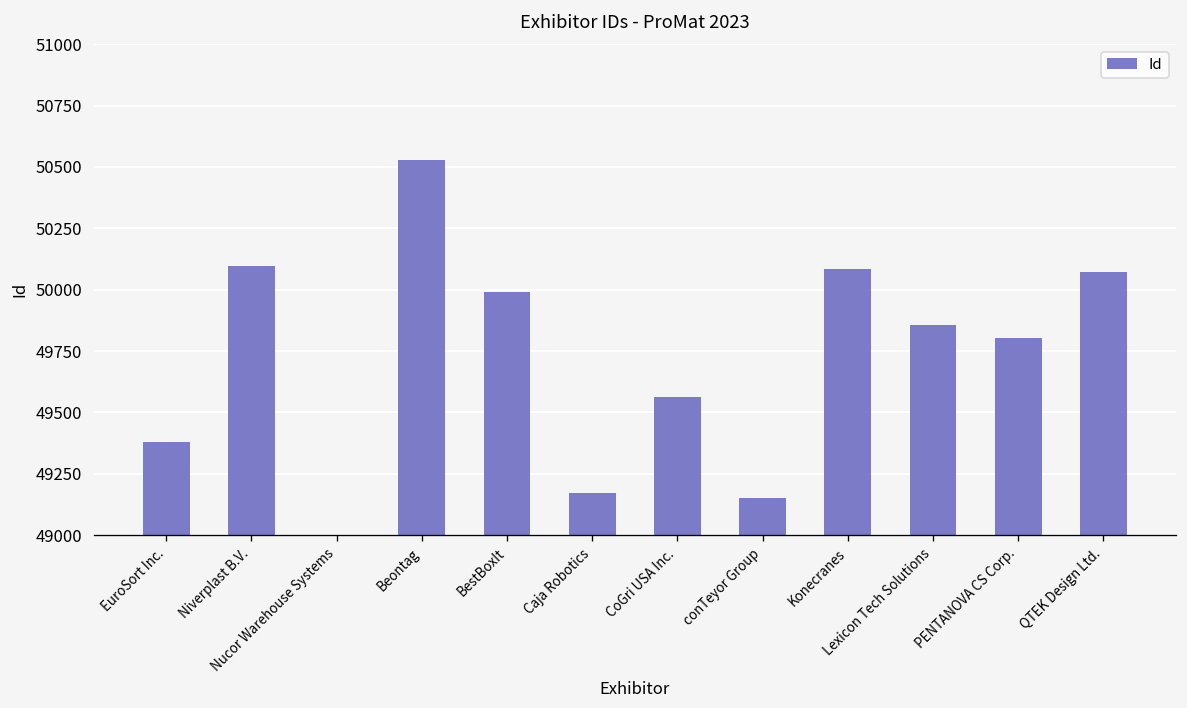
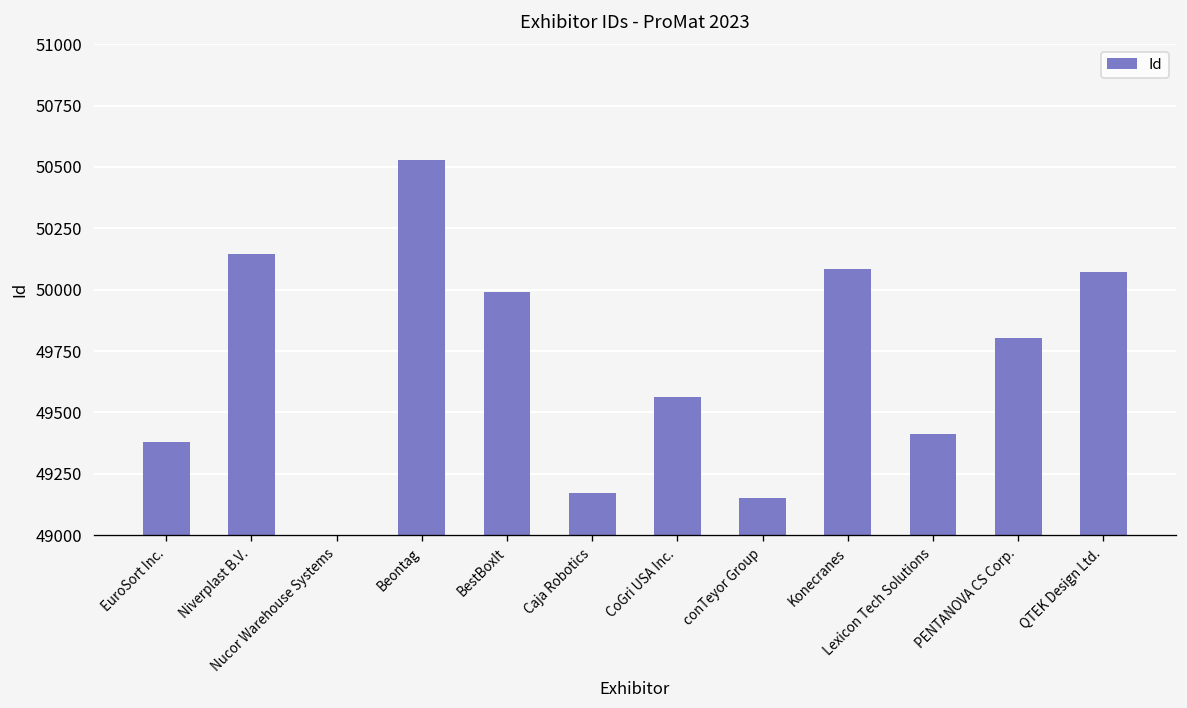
  {
    "EuroSort Inc.": 49380,
-   "Niverplast B.V.": 50100,
+   "Niverplast B.V.": 50150,
    "Beontag": 50530,
    "BestBoxIt": 49990,
    "Caja Robotics": 49170,
    "CoGri USA Inc.": 49560,
    "conTeyor Group": 49150,
    "Konecranes": 50080,
-   "Lexicon Tech Solutions": 49860,
+   "Lexicon Tech Solutions": 49410,
    "PENTANOVA CS Corp.": 49800,
    "QTEK Design Ltd.": 50070
  }
